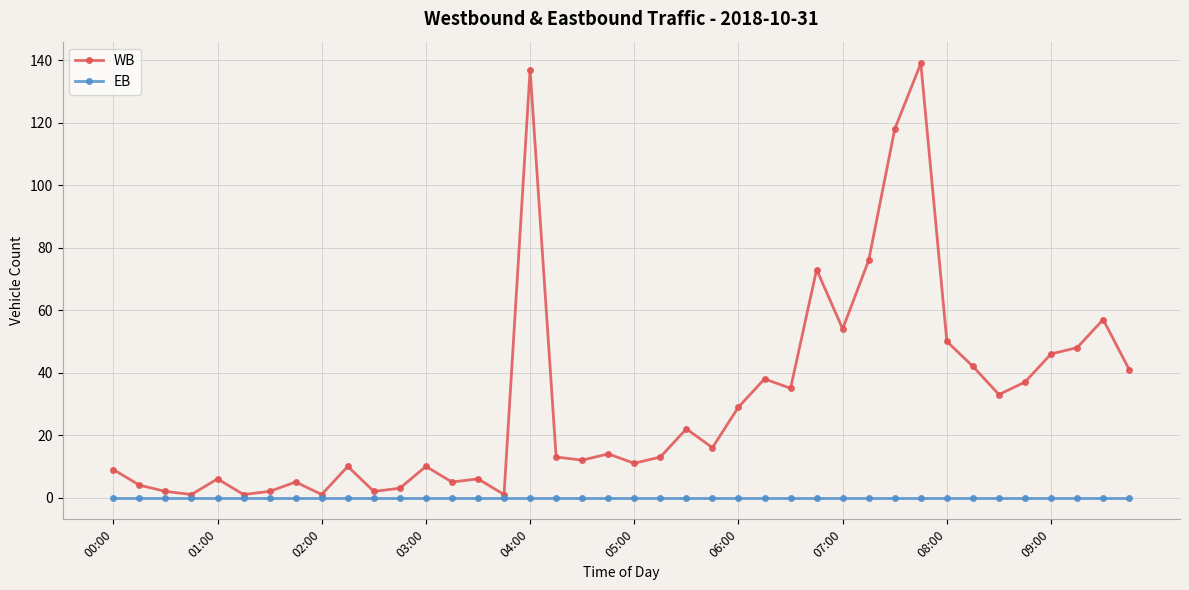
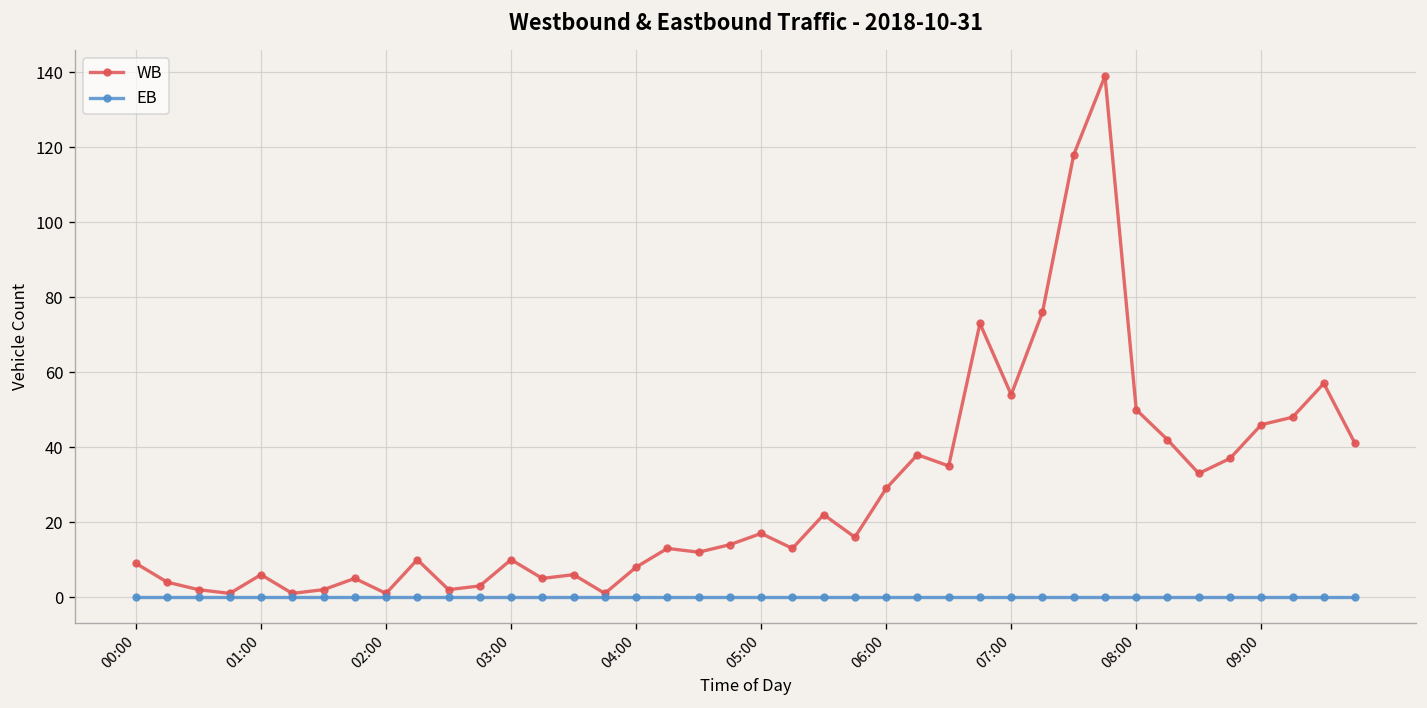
  {
    "WB": {
      "00:00": 9,
      "01:00": 6,
      "02:00": 1,
      "03:00": 10,
-     "04:00": 137,
-     "05:00": 11,
+     "04:00": 8,
+     "05:00": 17,
      "06:00": 29,
      "07:00": 54,
      "08:00": 50,
      "09:00": 46
    },
    "EB": {
      "00:00": 0,
      "01:00": 0,
      "02:00": 0,
      "03:00": 0,
      "04:00": 0,
      "05:00": 0,
      "06:00": 0,
      "07:00": 0,
      "08:00": 0,
      "09:00": 0
    }
  }
